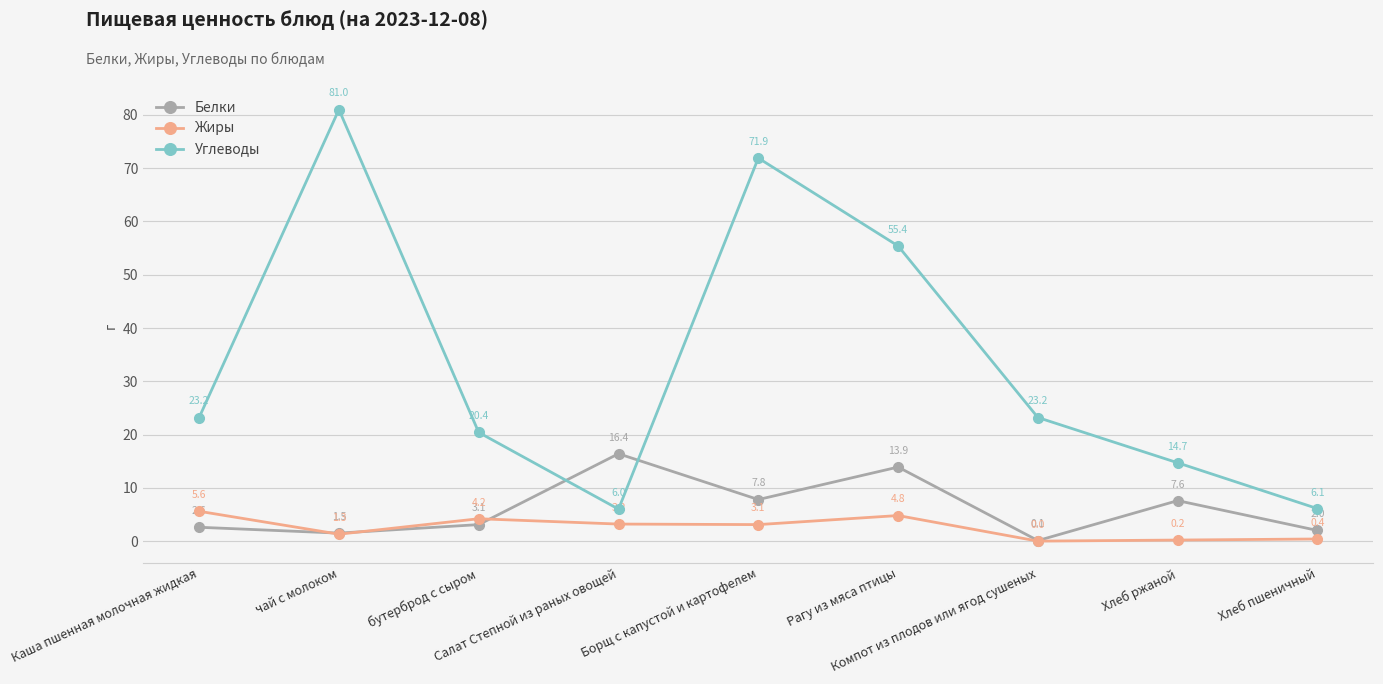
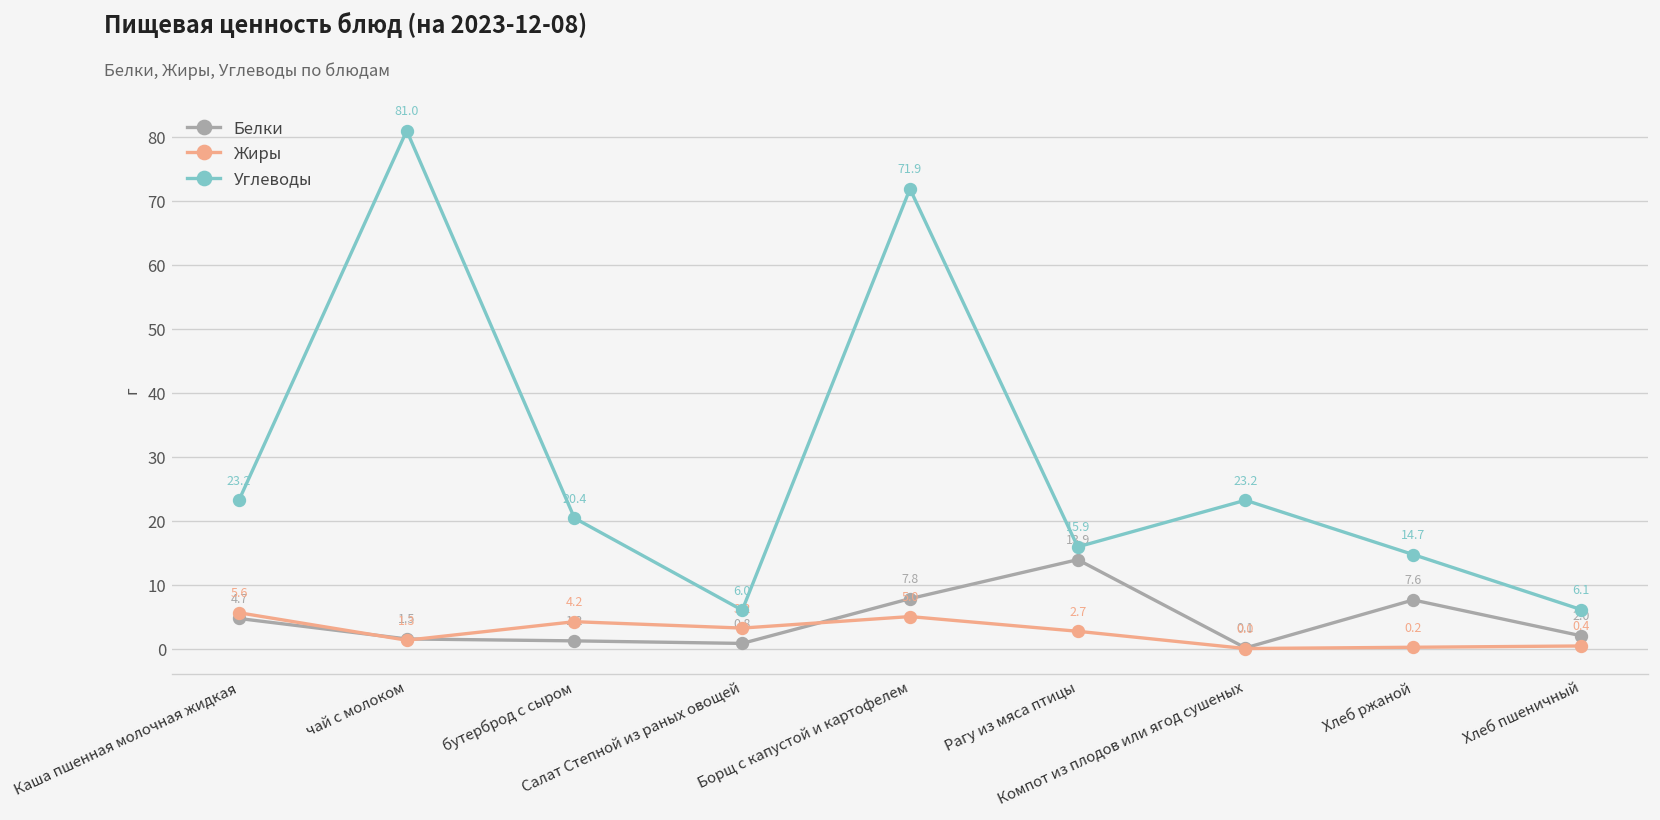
  {
    "Белки": {
-     "Каша пшенная молочная жидкая": 2.6,
-     "бутерброд с сыром": 3.1,
-     "Салат Степной из раных овощей": 16.4,
+     "Каша пшенная молочная жидкая": 4.7,
+     "бутерброд с сыром": 1.2,
+     "Салат Степной из раных овощей": 0.8,
      "Борщ с капустой и картофелем": 7.8,
      "Рагу из мяса птицы": 13.9,
      "Хлеб ржаной": 7.6
    },
    "Жиры": {
      "Каша пшенная молочная жидкая": 5.6,
-     "Борщ с капустой и картофелем": 3.1,
-     "Рагу из мяса птицы": 4.8,
+     "Борщ с капустой и картофелем": 5.0,
+     "Рагу из мяса птицы": 2.7,
      "Хлеб ржаной": 0.2,
      "Хлеб пшеничный": 0.4
    },
    "Углеводы": {
      "Каша пшенная молочная жидкая": 23.2,
      "чай с молоком": 81.0,
      "бутерброд с сыром": 20.4,
      "Салат Степной из раных овощей": 6.0,
      "Борщ с капустой и картофелем": 71.9,
-     "Рагу из мяса птицы": 55.4,
+     "Рагу из мяса птицы": 15.9,
      "Компот из плодов или ягод сушеных": 23.2,
      "Хлеб ржаной": 14.7,
      "Хлеб пшеничный": 6.1
    }
  }
